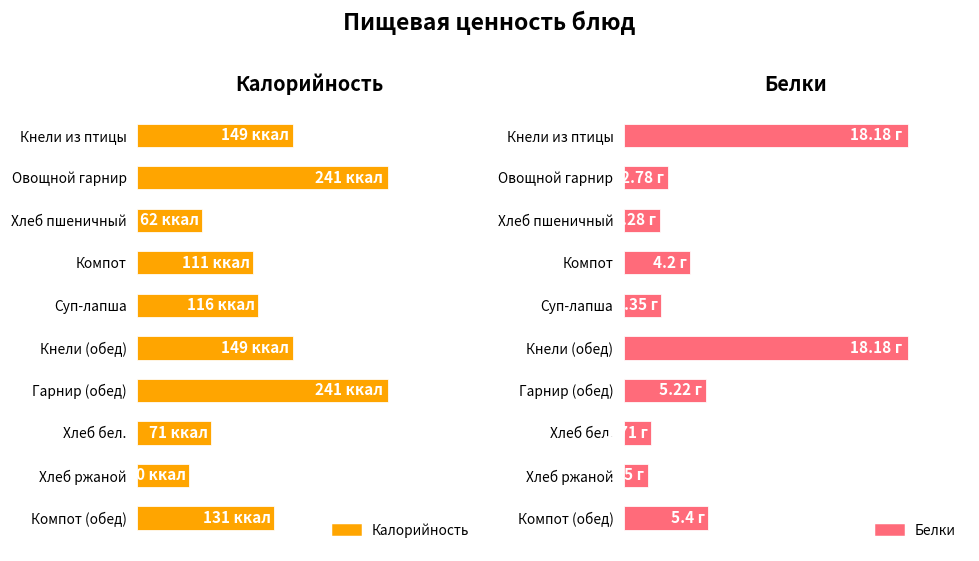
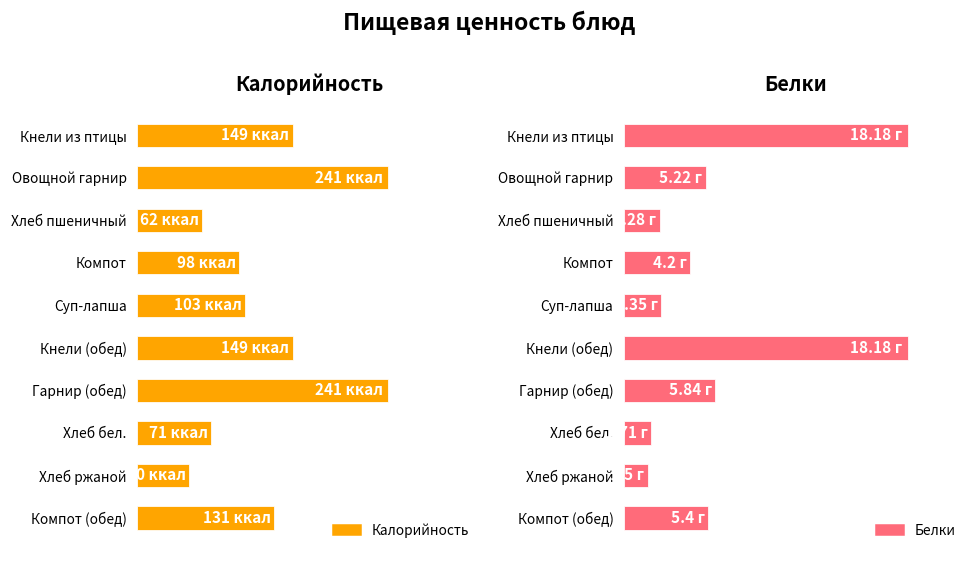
  {
    "Калорийность": {
-     "Компот": 111,
-     "Суп-лапша": 116
+     "Компот": 98,
+     "Суп-лапша": 103
    },
    "Белки": {
-     "Овощной гарнир": 2.78,
-     "Гарнир (обед)": 5.22
+     "Овощной гарнир": 5.22,
+     "Гарнир (обед)": 5.84
    }
  }
